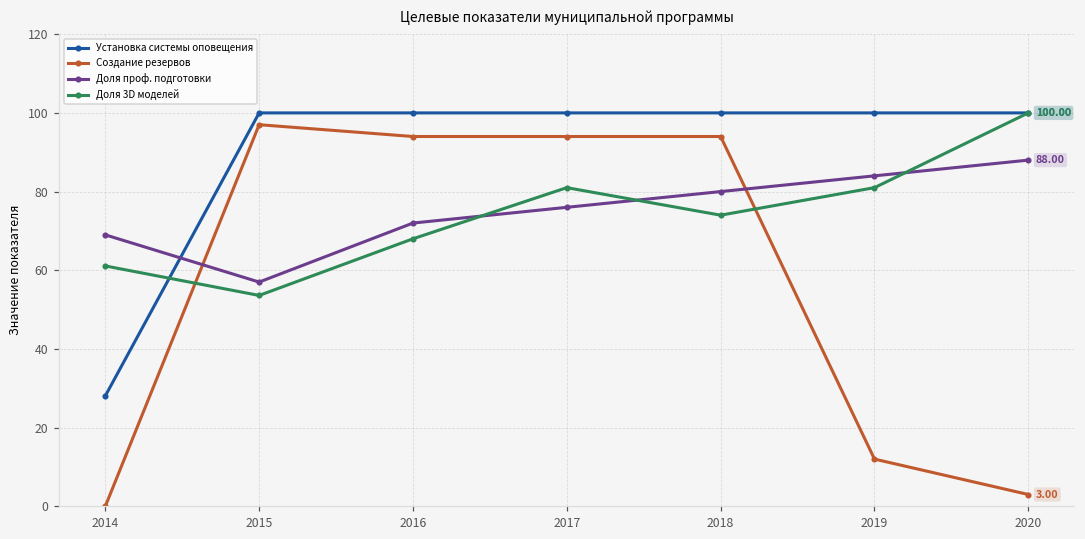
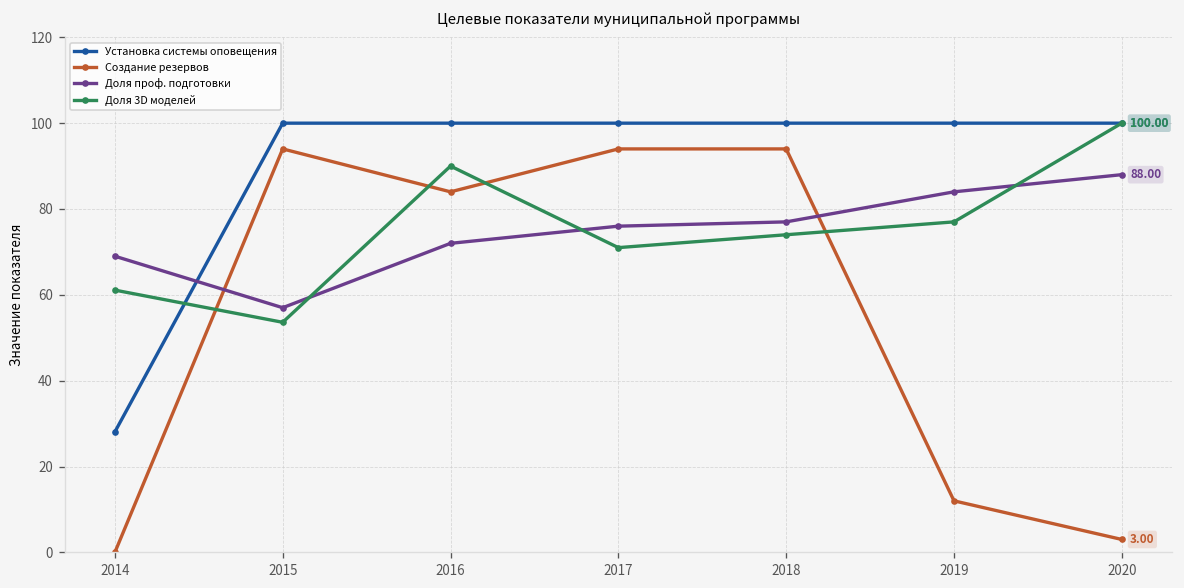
  {
    "Установка системы оповещения": {
      "2014": 28,
      "2015": 100,
      "2016": 100,
      "2017": 100,
      "2018": 100,
      "2019": 100
    },
    "Создание резервов": {
      "2014": 0,
-     "2015": 97,
-     "2016": 94,
+     "2015": 94,
+     "2016": 84,
      "2017": 94,
      "2018": 94,
      "2019": 12
    },
    "Доля проф. подготовки": {
      "2014": 69,
      "2015": 57,
      "2016": 72,
      "2017": 76,
-     "2018": 80,
+     "2018": 77,
      "2019": 84
    },
    "Доля 3D моделей": {
      "2014": 61,
      "2015": 54,
-     "2016": 68,
-     "2017": 81,
+     "2016": 90,
+     "2017": 71,
      "2018": 74,
-     "2019": 81
+     "2019": 77
    }
  }
